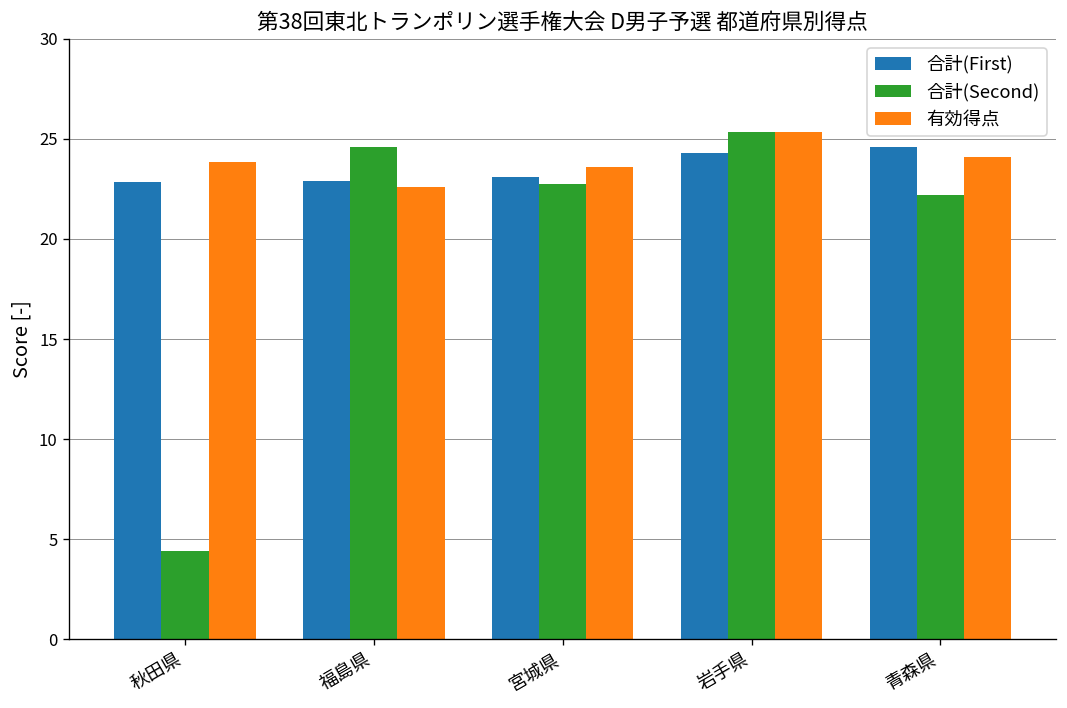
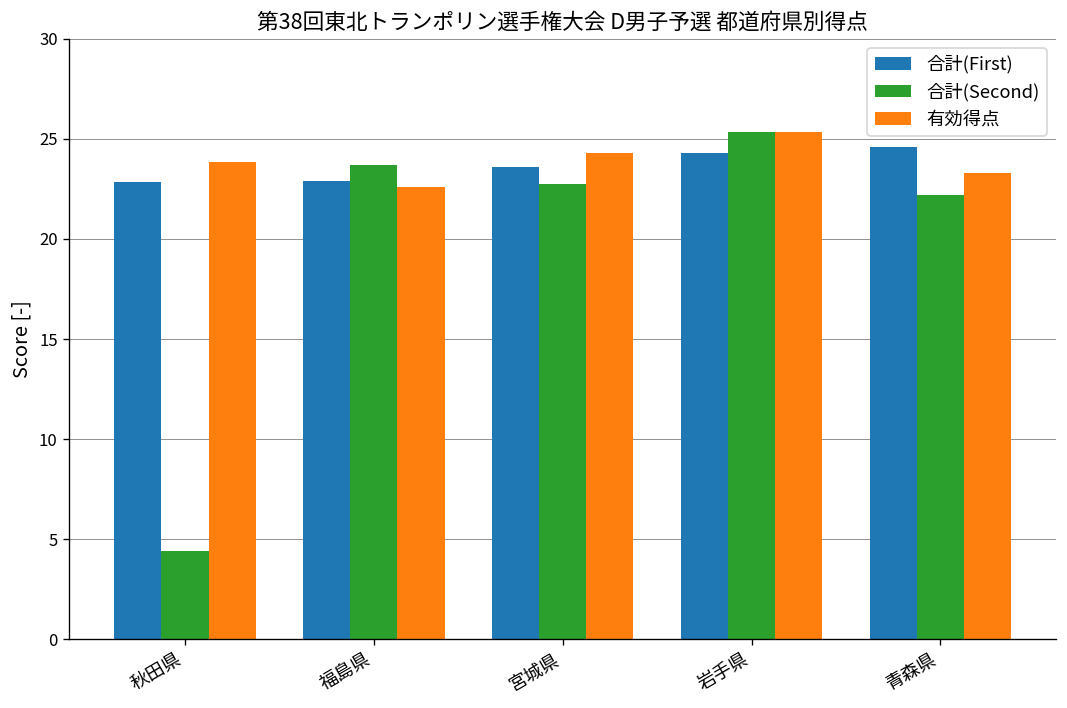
  {
    "合計(First)": {
      "秋田県": 22.8,
      "福島県": 22.9,
-     "宮城県": 23.1,
+     "宮城県": 23.6,
      "岩手県": 24.3,
      "青森県": 24.6
    },
    "合計(Second)": {
      "秋田県": 4.4,
-     "福島県": 24.6,
+     "福島県": 23.7,
      "宮城県": 22.8,
      "岩手県": 25.4,
      "青森県": 22.2
    },
    "有効得点": {
      "秋田県": 23.9,
      "福島県": 22.6,
-     "宮城県": 23.6,
+     "宮城県": 24.3,
      "岩手県": 25.4,
-     "青森県": 24.1
+     "青森県": 23.3
    }
  }
